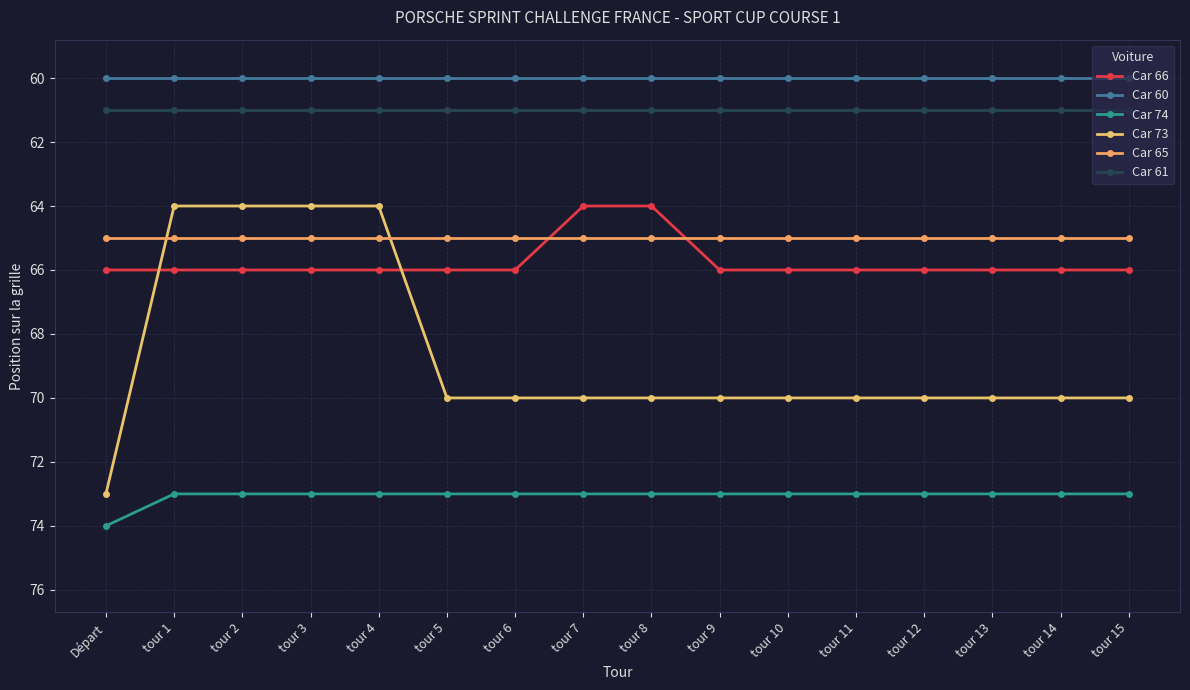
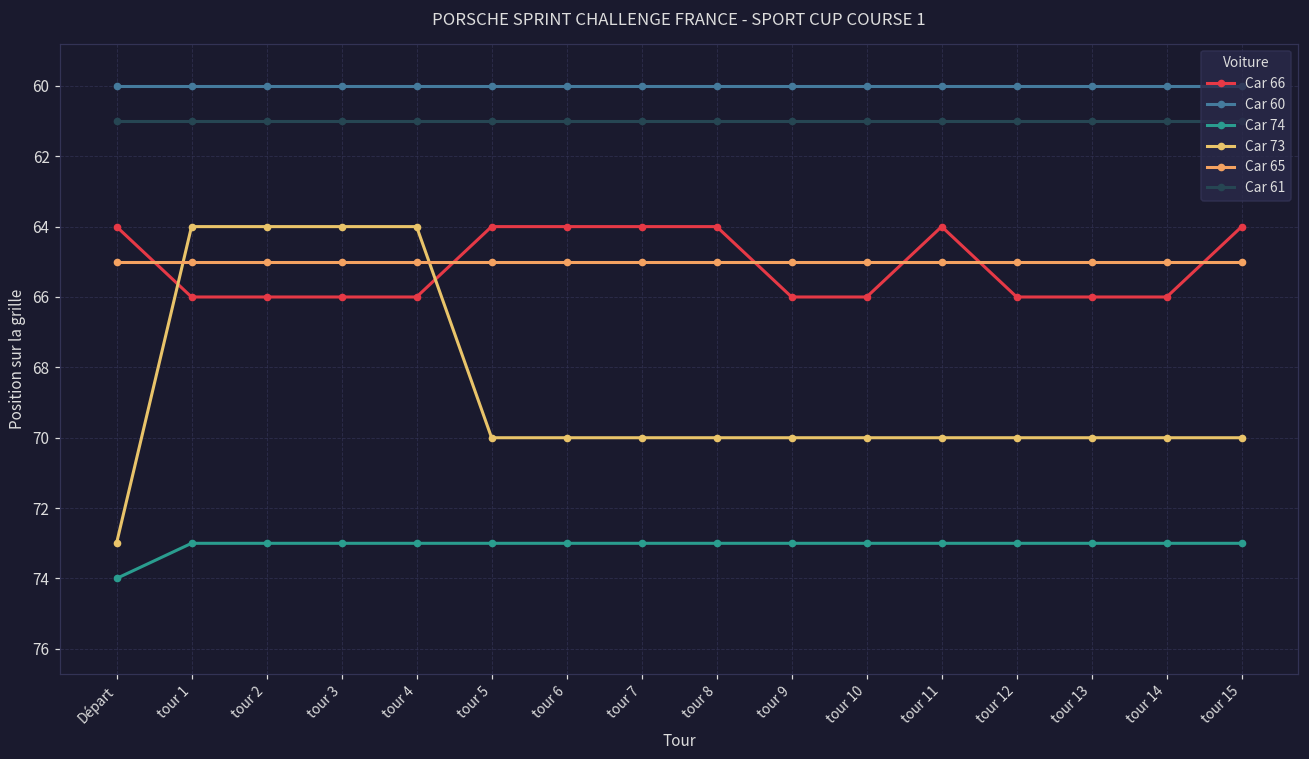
  {
    "Car 66": {
-     "Départ": 66,
+     "Départ": 64,
      "tour 1": 66,
      "tour 2": 66,
      "tour 3": 66,
      "tour 4": 66,
-     "tour 5": 66,
-     "tour 6": 66,
+     "tour 5": 64,
+     "tour 6": 64,
      "tour 7": 64,
      "tour 8": 64,
      "tour 9": 66,
      "tour 10": 66,
-     "tour 11": 66,
+     "tour 11": 64,
      "tour 12": 66,
      "tour 13": 66,
      "tour 14": 66,
-     "tour 15": 66
+     "tour 15": 64
    },
    "Car 61": {
      "Départ": 61,
      "tour 1": 61,
      "tour 2": 61,
      "tour 3": 61,
      "tour 4": 61,
      "tour 5": 61,
      "tour 6": 61,
      "tour 7": 61,
      "tour 8": 61,
      "tour 9": 61,
      "tour 10": 61,
      "tour 11": 61,
      "tour 12": 61,
      "tour 13": 61,
      "tour 14": 61
    }
  }
